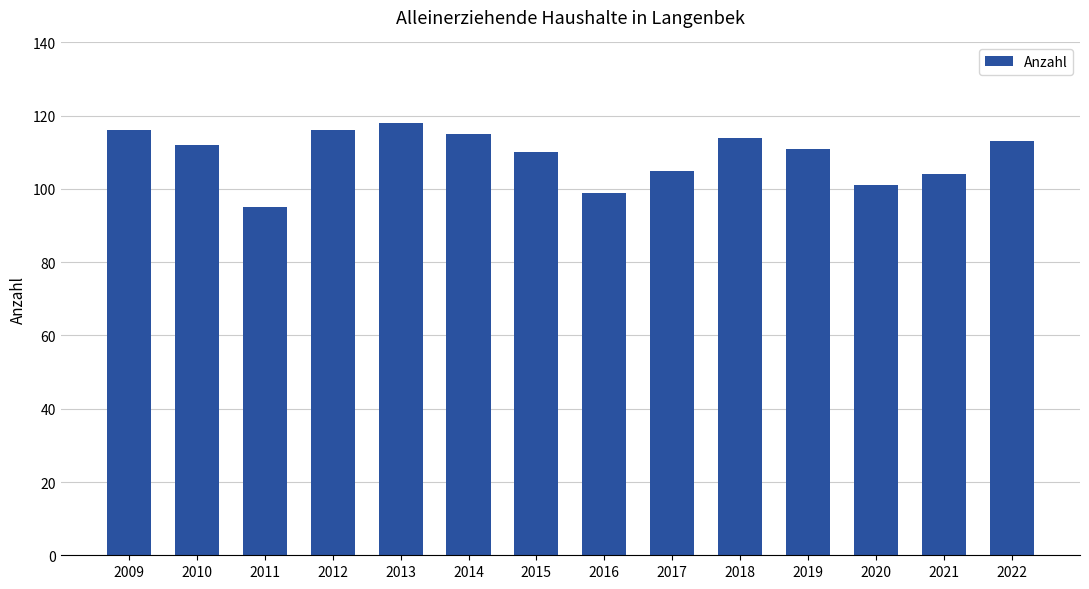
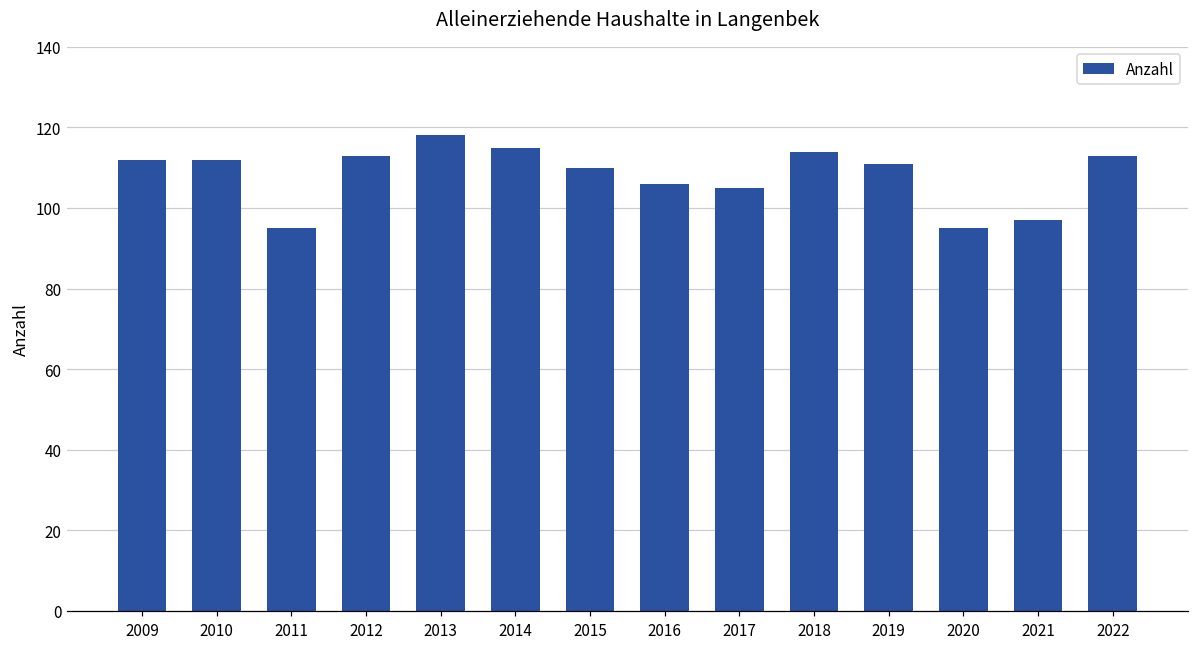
  {
-   "2009": 116,
+   "2009": 112,
    "2010": 112,
    "2011": 95,
-   "2012": 116,
+   "2012": 113,
    "2013": 118,
    "2014": 115,
    "2015": 110,
-   "2016": 99,
+   "2016": 106,
    "2017": 105,
    "2018": 114,
    "2019": 111,
-   "2020": 101,
-   "2021": 104,
+   "2020": 95,
+   "2021": 97,
    "2022": 113
  }
